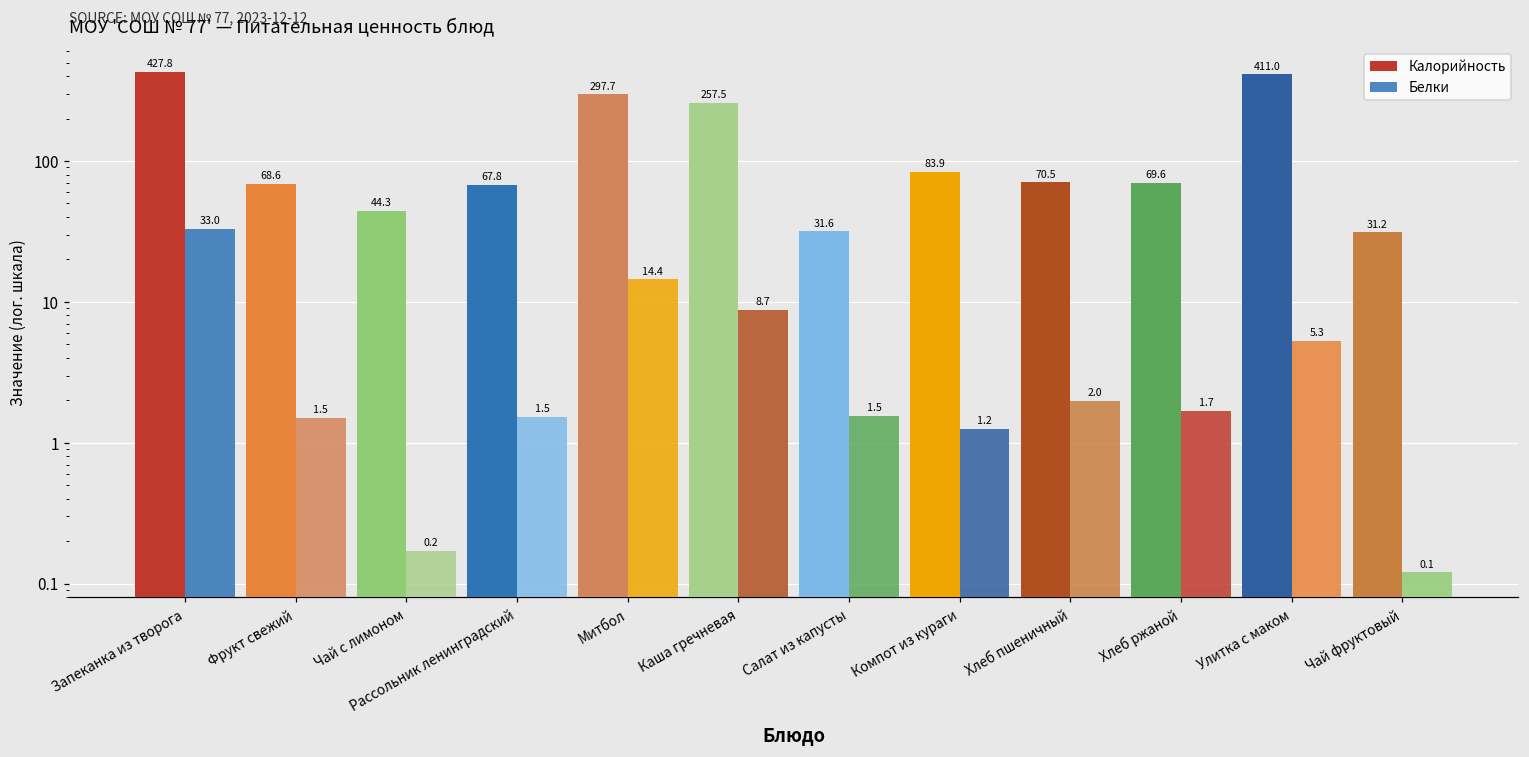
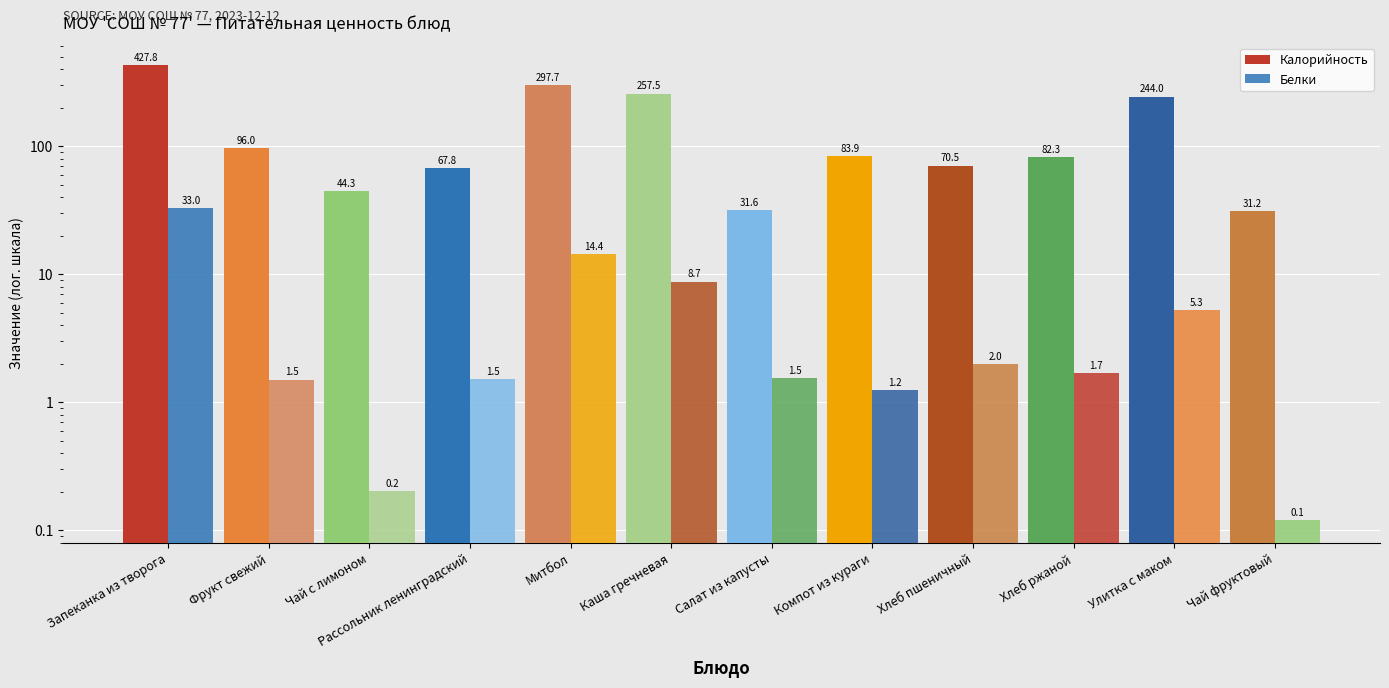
  {
    "Калорийность": {
      "Запеканка из творога": 427.8,
-     "Фрукт свежий": 68.6,
+     "Фрукт свежий": 96.0,
      "Чай с лимоном": 44.3,
      "Рассольник ленинградский": 67.8,
      "Митбол": 297.7,
      "Каша гречневая": 257.5,
      "Салат из капусты": 31.6,
      "Компот из кураги": 83.9,
      "Хлеб пшеничный": 70.5,
-     "Хлеб ржаной": 69.6,
-     "Улитка с маком": 411.0,
+     "Хлеб ржаной": 82.3,
+     "Улитка с маком": 244.0,
      "Чай фруктовый": 31.2
    },
    "Белки": {
-     "Чай с лимоном": 0.17
+     "Чай с лимоном": 0.20
    }
  }
